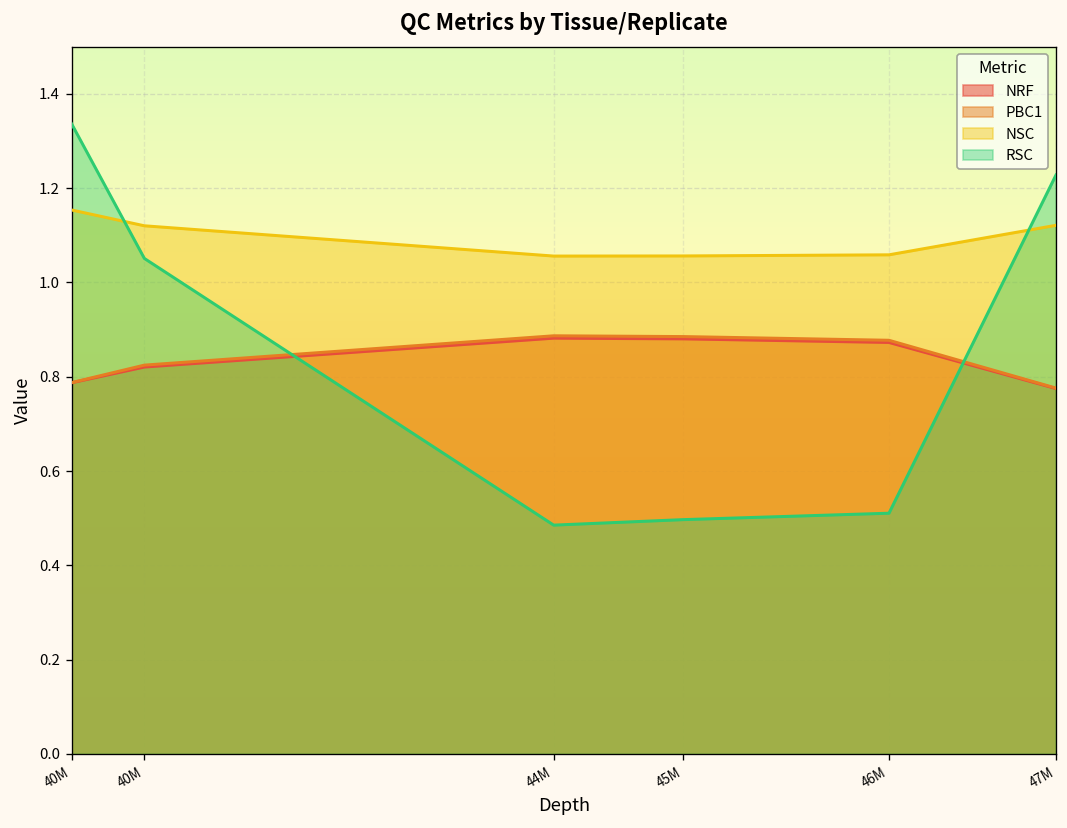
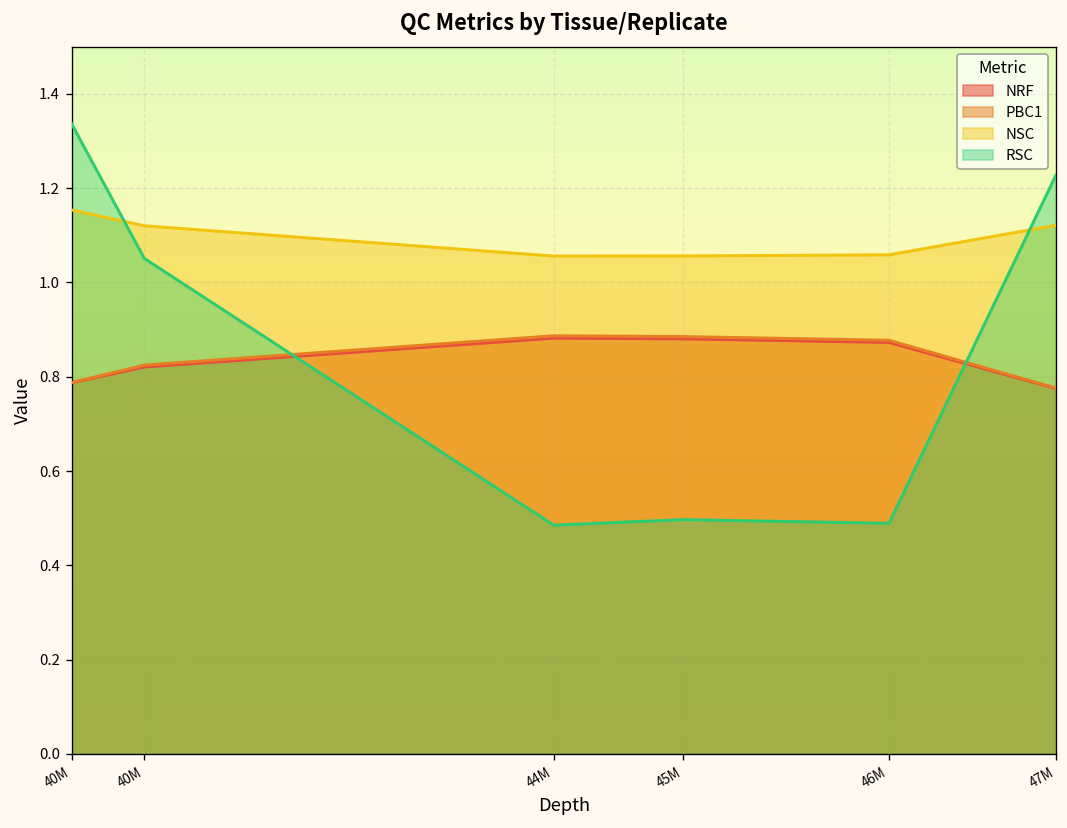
  {
    "RSC": {
      "44M": 0.49,
      "45M": 0.50,
-     "46M": 0.51,
+     "46M": 0.49,
      "47M": 1.23
    }
  }
